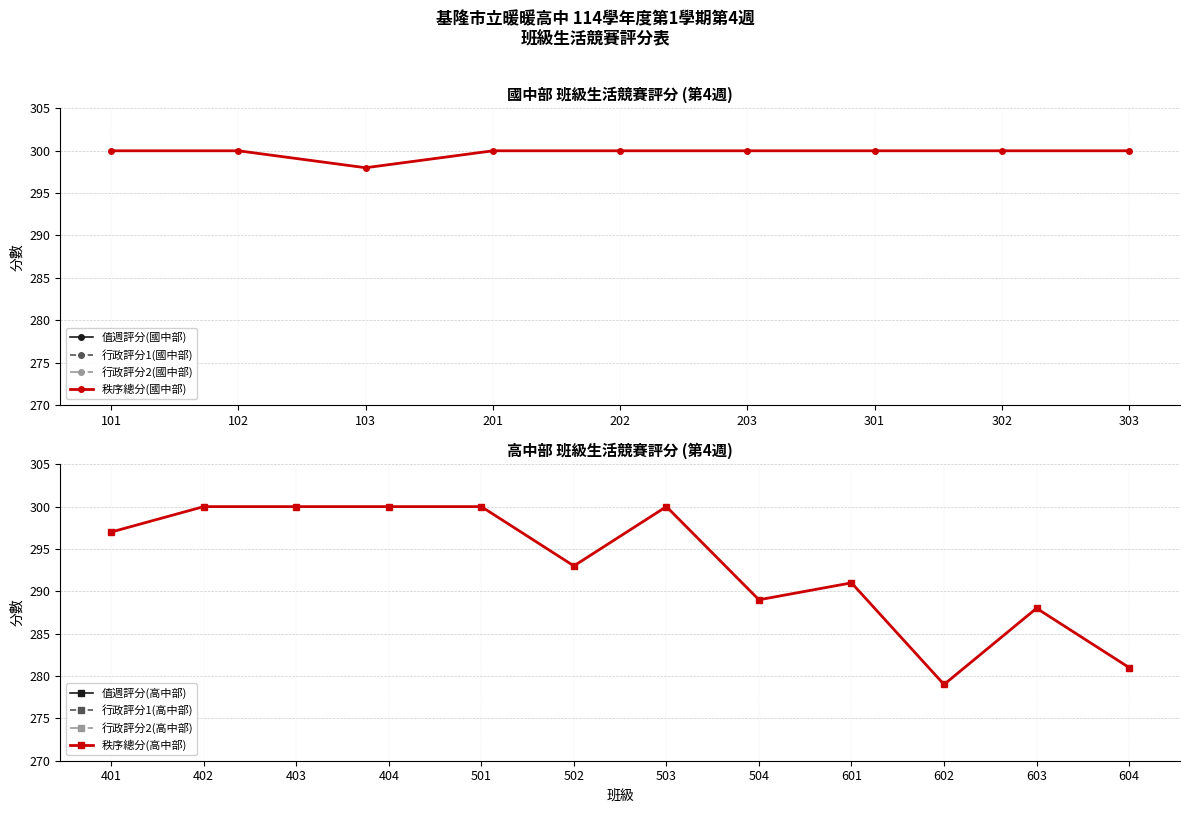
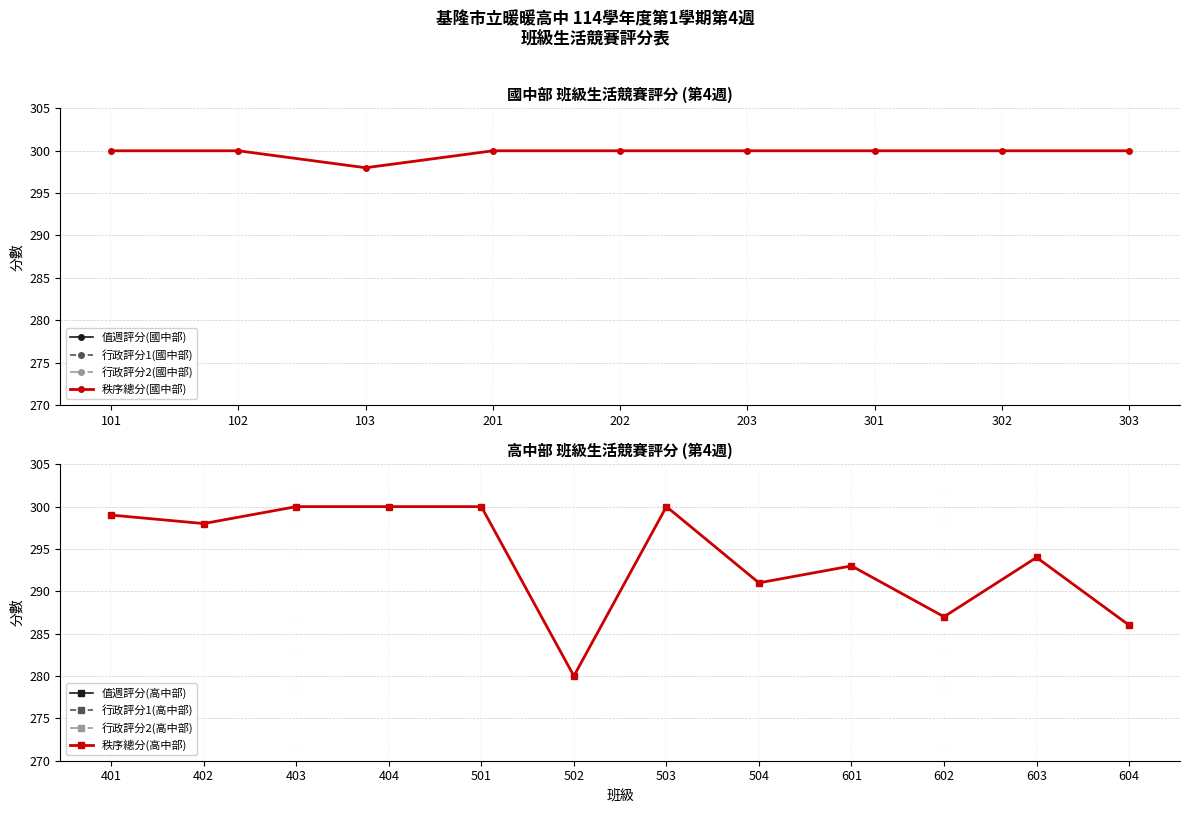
  {
    "國中部 班級生活競賽評分 (第4週)": {
      "秩序總分(國中部)": {
        "101": 300,
        "102": 300,
        "103": 298,
        "201": 300,
        "202": 300,
        "203": 300,
        "301": 300,
        "302": 300,
        "303": 300
      }
    },
    "高中部 班級生活競賽評分 (第4週)": {
      "秩序總分(高中部)": {
-       "401": 297,
-       "402": 300,
+       "401": 299,
+       "402": 298,
        "403": 300,
        "404": 300,
        "501": 300,
-       "502": 293,
+       "502": 280,
        "503": 300,
-       "504": 289,
-       "601": 291,
-       "602": 279,
-       "603": 288,
-       "604": 281
+       "504": 291,
+       "601": 293,
+       "602": 287,
+       "603": 294,
+       "604": 286
      }
    }
  }
